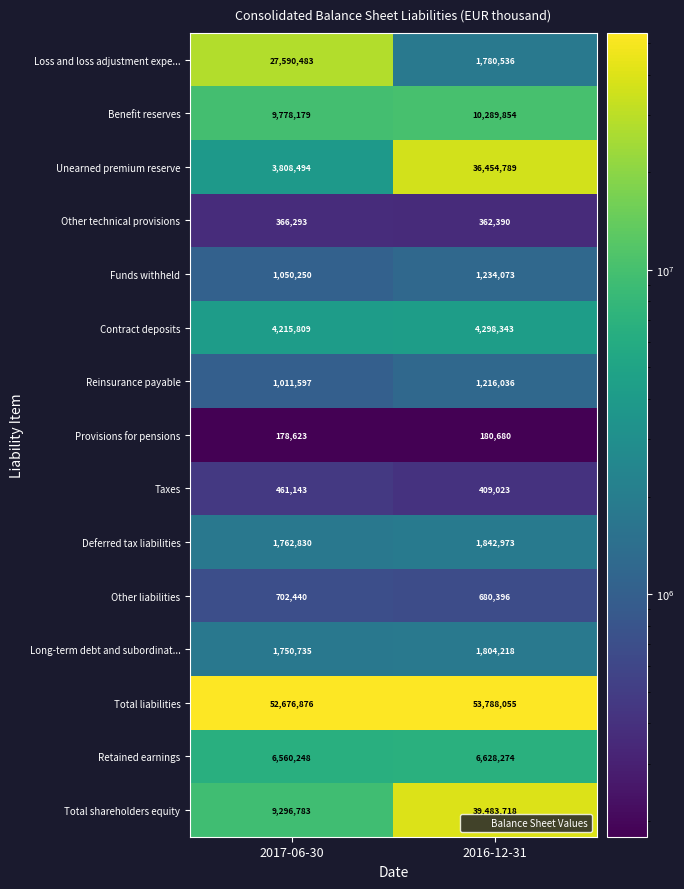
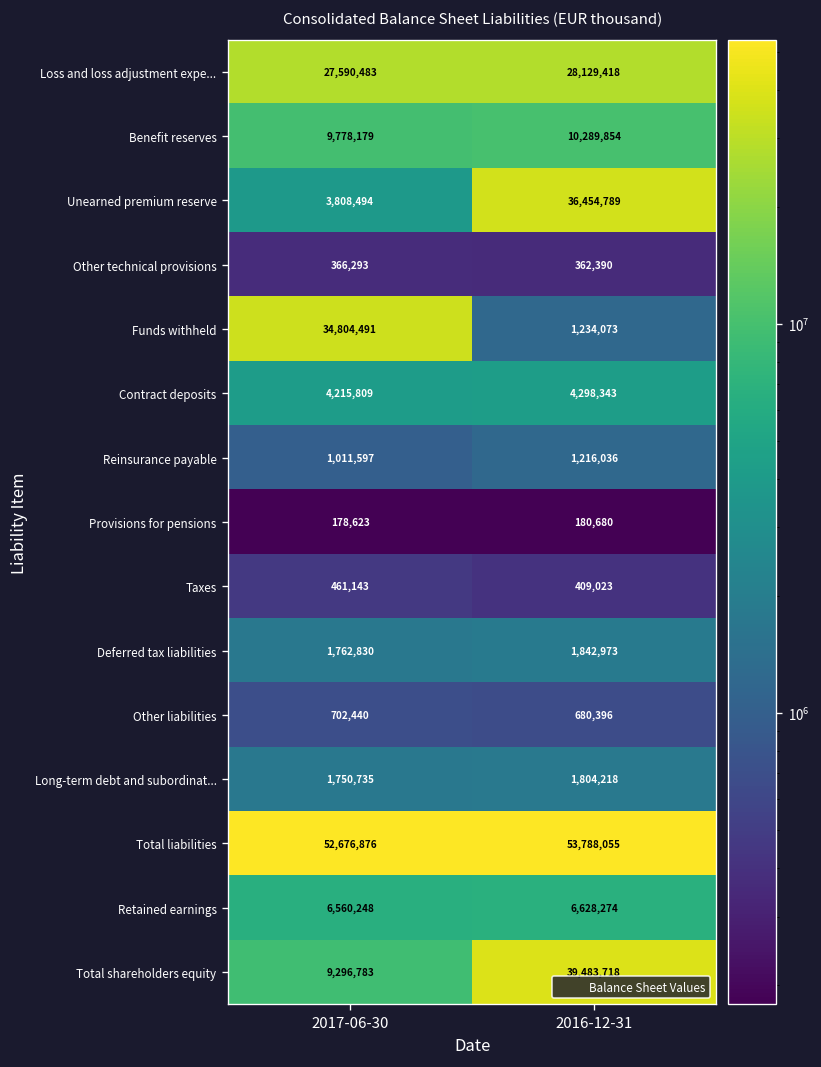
  {
    "Loss and loss adjustment expe...": {
      "2017-06-30": "27,590,483",
-     "2016-12-31": "1,780,536"
+     "2016-12-31": "28,129,418"
    },
    "Benefit reserves": {
      "2017-06-30": "9,778,179",
      "2016-12-31": "10,289,854"
    },
    "Unearned premium reserve": {
      "2017-06-30": "3,808,494",
      "2016-12-31": "36,454,789"
    },
    "Other technical provisions": {
      "2017-06-30": "366,293",
      "2016-12-31": "362,390"
    },
    "Funds withheld": {
-     "2017-06-30": "1,050,250",
+     "2017-06-30": "34,804,491",
      "2016-12-31": "1,234,073"
    },
    "Contract deposits": {
      "2017-06-30": "4,215,809",
      "2016-12-31": "4,298,343"
    },
    "Reinsurance payable": {
      "2017-06-30": "1,011,597",
      "2016-12-31": "1,216,036"
    },
    "Provisions for pensions": {
      "2017-06-30": "178,623",
      "2016-12-31": "180,680"
    },
    "Taxes": {
      "2017-06-30": "461,143",
      "2016-12-31": "409,023"
    },
    "Deferred tax liabilities": {
      "2017-06-30": "1,762,830",
      "2016-12-31": "1,842,973"
    },
    "Other liabilities": {
      "2017-06-30": "702,440",
      "2016-12-31": "680,396"
    },
    "Long-term debt and subordinat...": {
      "2017-06-30": "1,750,735",
      "2016-12-31": "1,804,218"
    },
    "Total liabilities": {
      "2017-06-30": "52,676,876",
      "2016-12-31": "53,788,055"
    },
    "Retained earnings": {
      "2017-06-30": "6,560,248",
      "2016-12-31": "6,628,274"
    },
    "Total shareholders equity": {
      "2017-06-30": "9,296,783"
    }
  }
